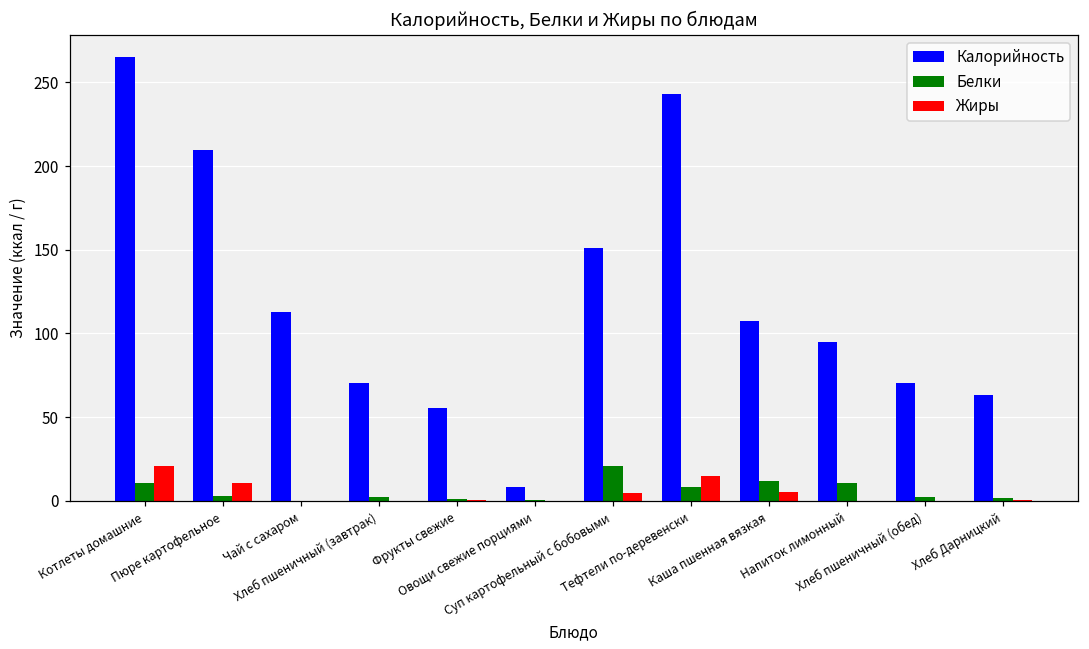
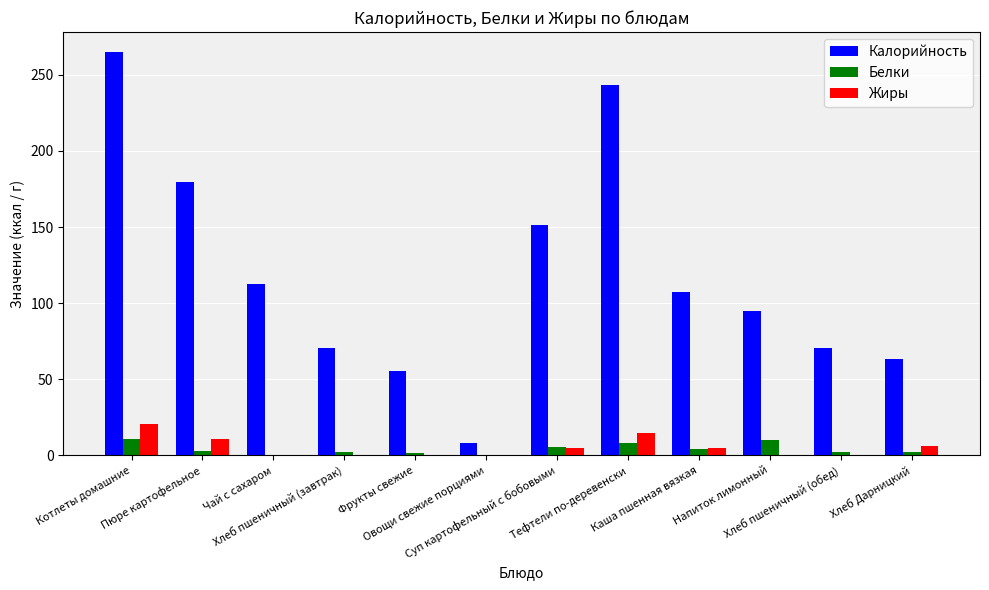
  {
    "Калорийность": {
      "Котлеты домашние": 265,
-     "Пюре картофельное": 210,
+     "Пюре картофельное": 179,
      "Чай с сахаром": 113,
      "Хлеб пшеничный (завтрак)": 70,
      "Фрукты свежие": 56,
      "Овощи свежие порциями": 8,
      "Суп картофельный с бобовыми": 151,
      "Тефтели по-деревенски": 243,
      "Каша пшенная вязкая": 108,
      "Напиток лимонный": 95,
      "Хлеб пшеничный (обед)": 70,
      "Хлеб Дарницкий": 64
    },
    "Белки": {
      "Котлеты домашние": 11,
      "Пюре картофельное": 3,
      "Хлеб пшеничный (завтрак)": 2,
-     "Суп картофельный с бобовыми": 21,
+     "Суп картофельный с бобовыми": 5,
      "Тефтели по-деревенски": 8,
-     "Каша пшенная вязкая": 12,
+     "Каша пшенная вязкая": 4,
      "Напиток лимонный": 10,
      "Хлеб пшеничный (обед)": 2,
      "Хлеб Дарницкий": 2
    },
    "Жиры": {
      "Котлеты домашние": 21,
      "Пюре картофельное": 11,
      "Суп картофельный с бобовыми": 5,
      "Тефтели по-деревенски": 15,
      "Каша пшенная вязкая": 5,
-     "Хлеб Дарницкий": 0
+     "Хлеб Дарницкий": 6
    }
  }
